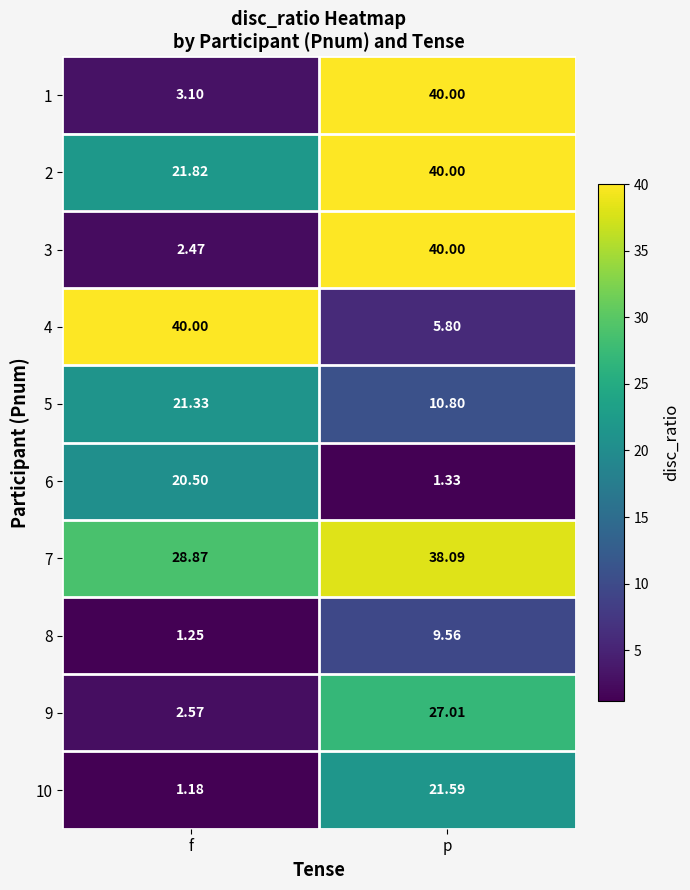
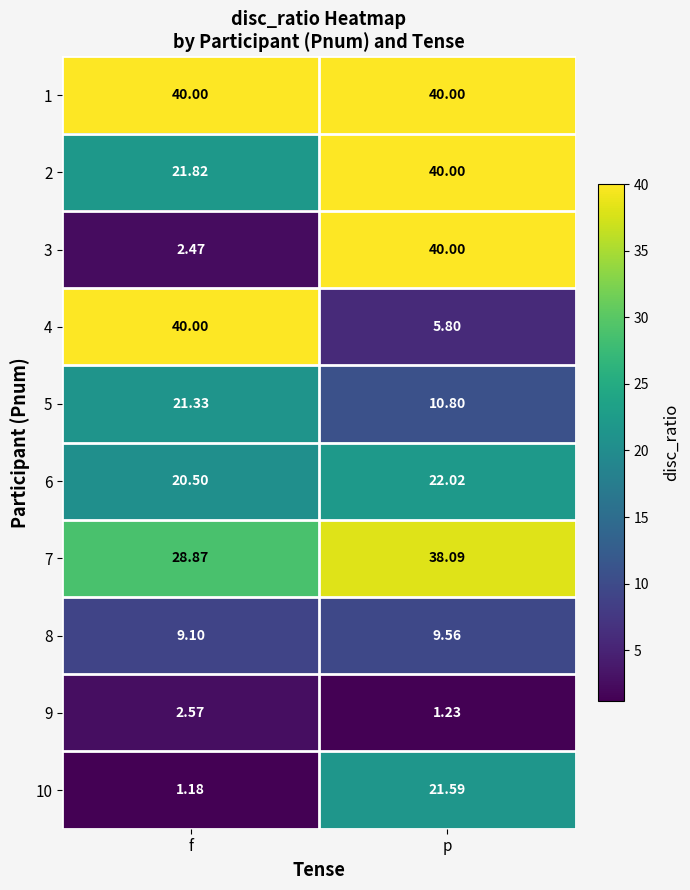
  {
    "1": {
-     "f": 3.10,
+     "f": 40.00,
      "p": 40.00
    },
    "2": {
      "f": 21.82,
      "p": 40.00
    },
    "3": {
      "f": 2.47,
      "p": 40.00
    },
    "4": {
      "f": 40.00,
      "p": 5.80
    },
    "5": {
      "f": 21.33,
      "p": 10.80
    },
    "6": {
      "f": 20.50,
-     "p": 1.33
+     "p": 22.02
    },
    "7": {
      "f": 28.87,
      "p": 38.09
    },
    "8": {
-     "f": 1.25,
+     "f": 9.10,
      "p": 9.56
    },
    "9": {
      "f": 2.57,
-     "p": 27.01
+     "p": 1.23
    },
    "10": {
      "f": 1.18,
      "p": 21.59
    }
  }
